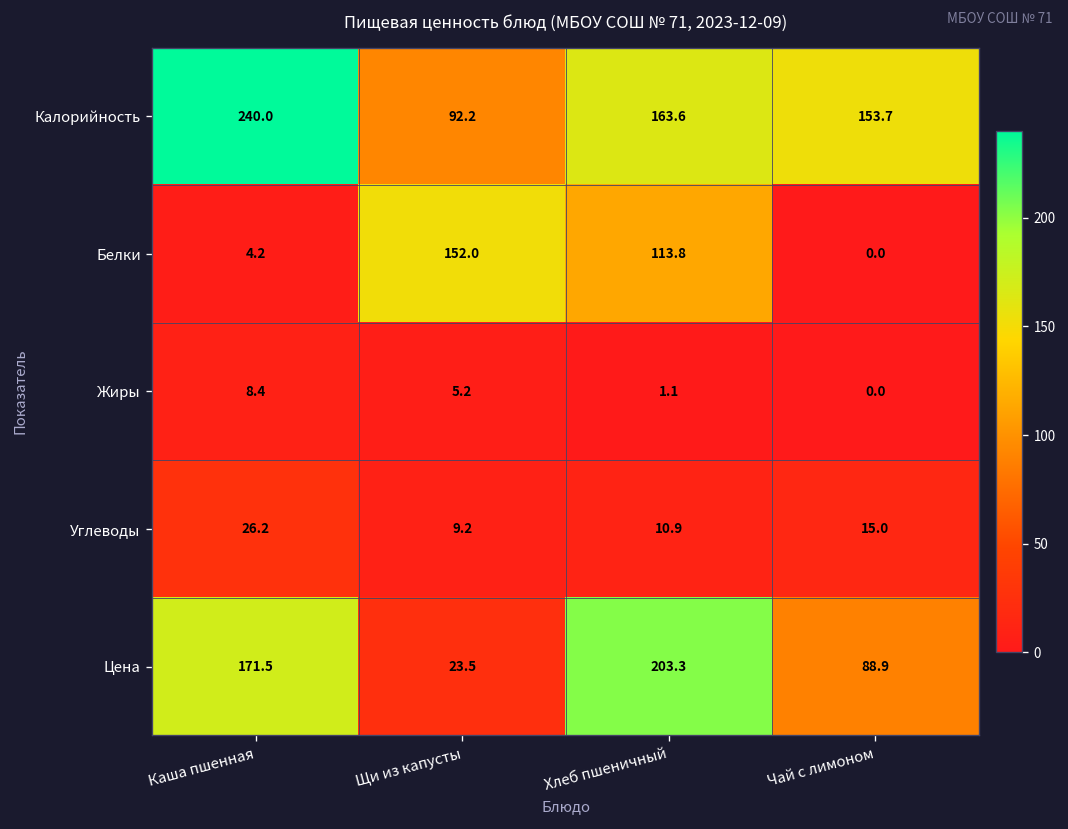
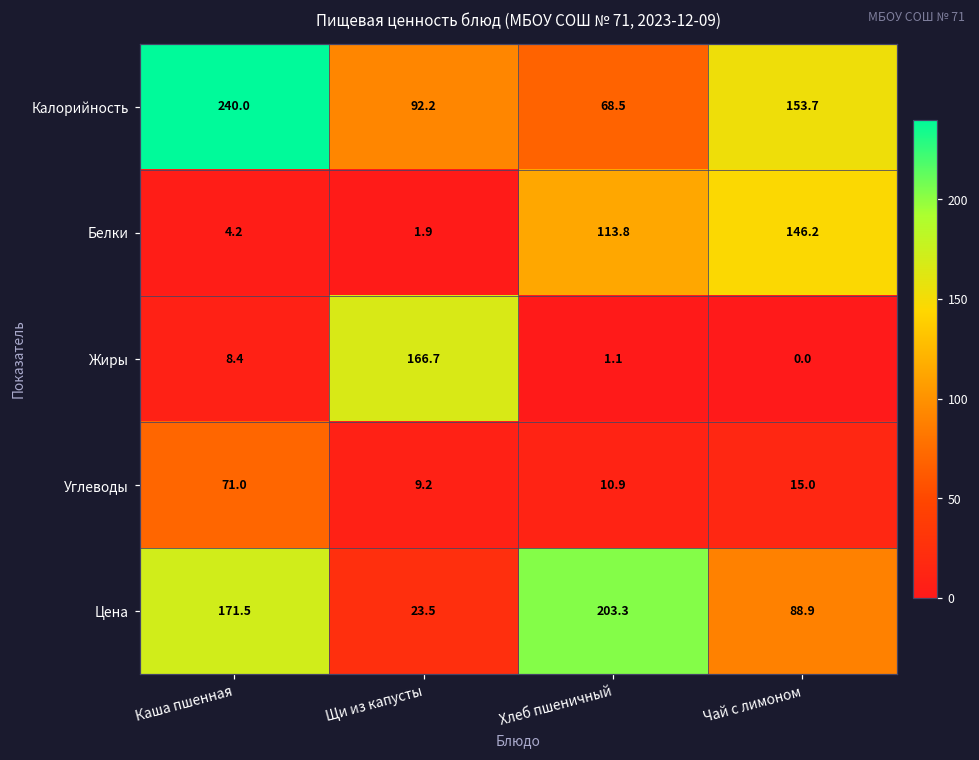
  {
    "Калорийность": {
      "Каша пшенная": 240.0,
      "Щи из капусты": 92.2,
-     "Хлеб пшеничный": 163.6,
+     "Хлеб пшеничный": 68.5,
      "Чай с лимоном": 153.7
    },
    "Белки": {
      "Каша пшенная": 4.2,
-     "Щи из капусты": 152.0,
+     "Щи из капусты": 1.9,
      "Хлеб пшеничный": 113.8,
-     "Чай с лимоном": 0.0
+     "Чай с лимоном": 146.2
    },
    "Жиры": {
      "Каша пшенная": 8.4,
-     "Щи из капусты": 5.2,
+     "Щи из капусты": 166.7,
      "Хлеб пшеничный": 1.1,
      "Чай с лимоном": 0.0
    },
    "Углеводы": {
-     "Каша пшенная": 26.2,
+     "Каша пшенная": 71.0,
      "Щи из капусты": 9.2,
      "Хлеб пшеничный": 10.9,
      "Чай с лимоном": 15.0
    },
    "Цена": {
      "Каша пшенная": 171.5,
      "Щи из капусты": 23.5,
      "Хлеб пшеничный": 203.3,
      "Чай с лимоном": 88.9
    }
  }
